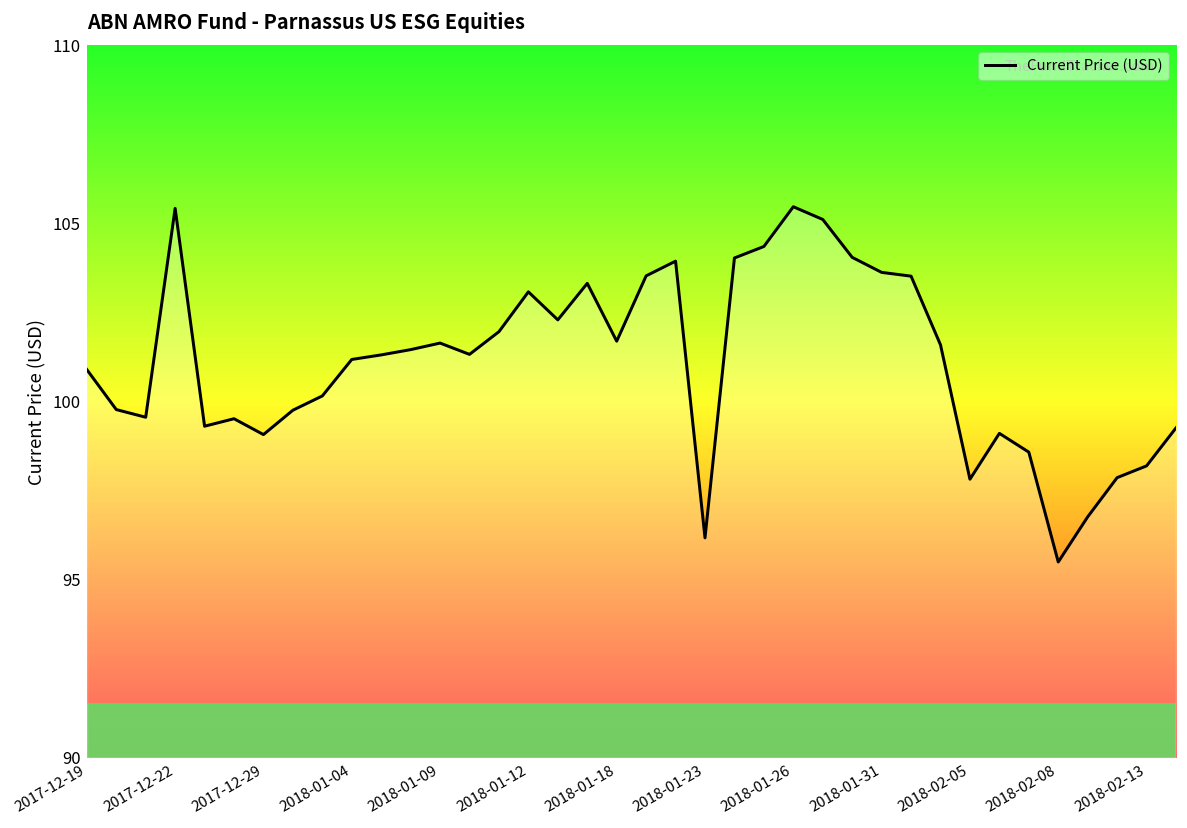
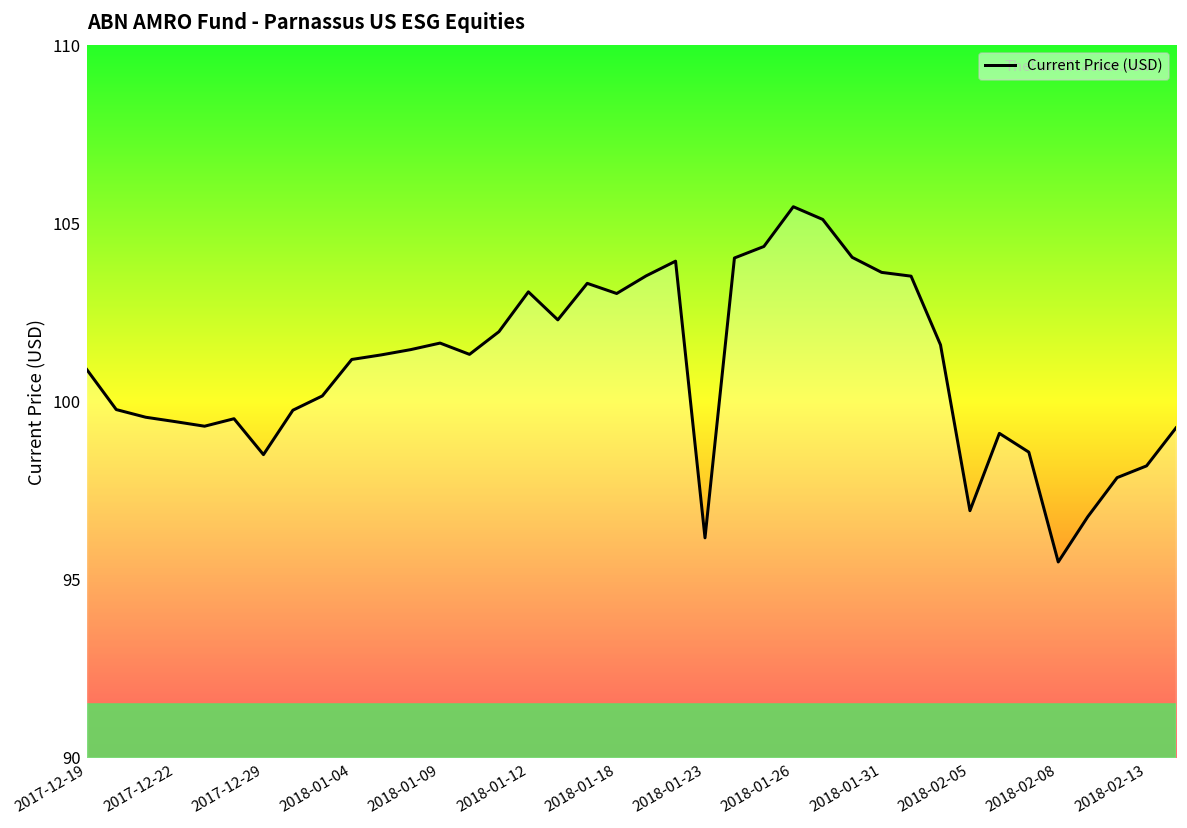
  {
    "2017-12-19": 100.9,
-   "2017-12-22": 105.4,
-   "2017-12-29": 99.1,
+   "2017-12-22": 99.4,
+   "2017-12-29": 98.5,
    "2018-01-04": 101.2,
    "2018-01-09": 101.6,
    "2018-01-12": 103.1,
-   "2018-01-18": 101.7,
+   "2018-01-18": 103.0,
    "2018-01-23": 96.2,
    "2018-01-26": 105.5,
    "2018-01-31": 103.6,
-   "2018-02-05": 97.8,
+   "2018-02-05": 96.9,
    "2018-02-08": 95.5,
    "2018-02-13": 98.2
  }
